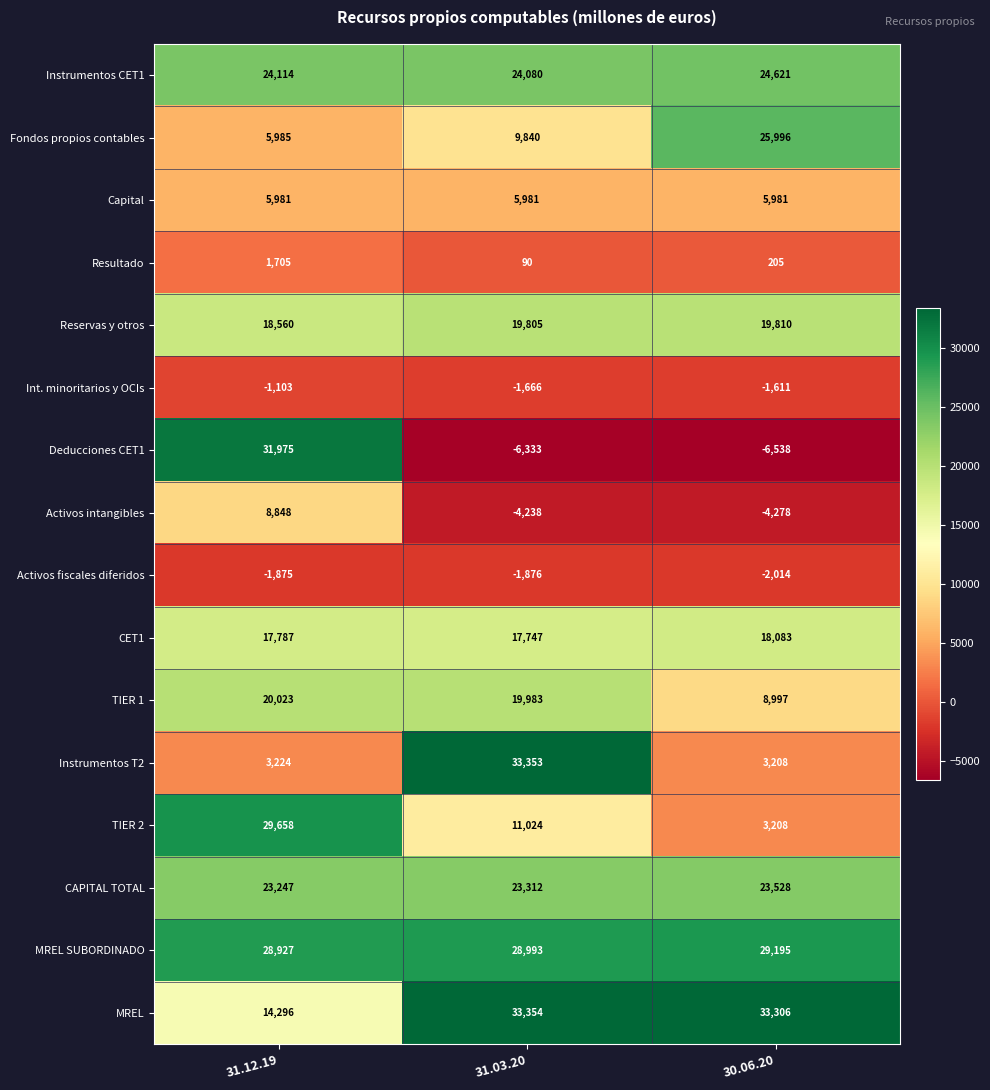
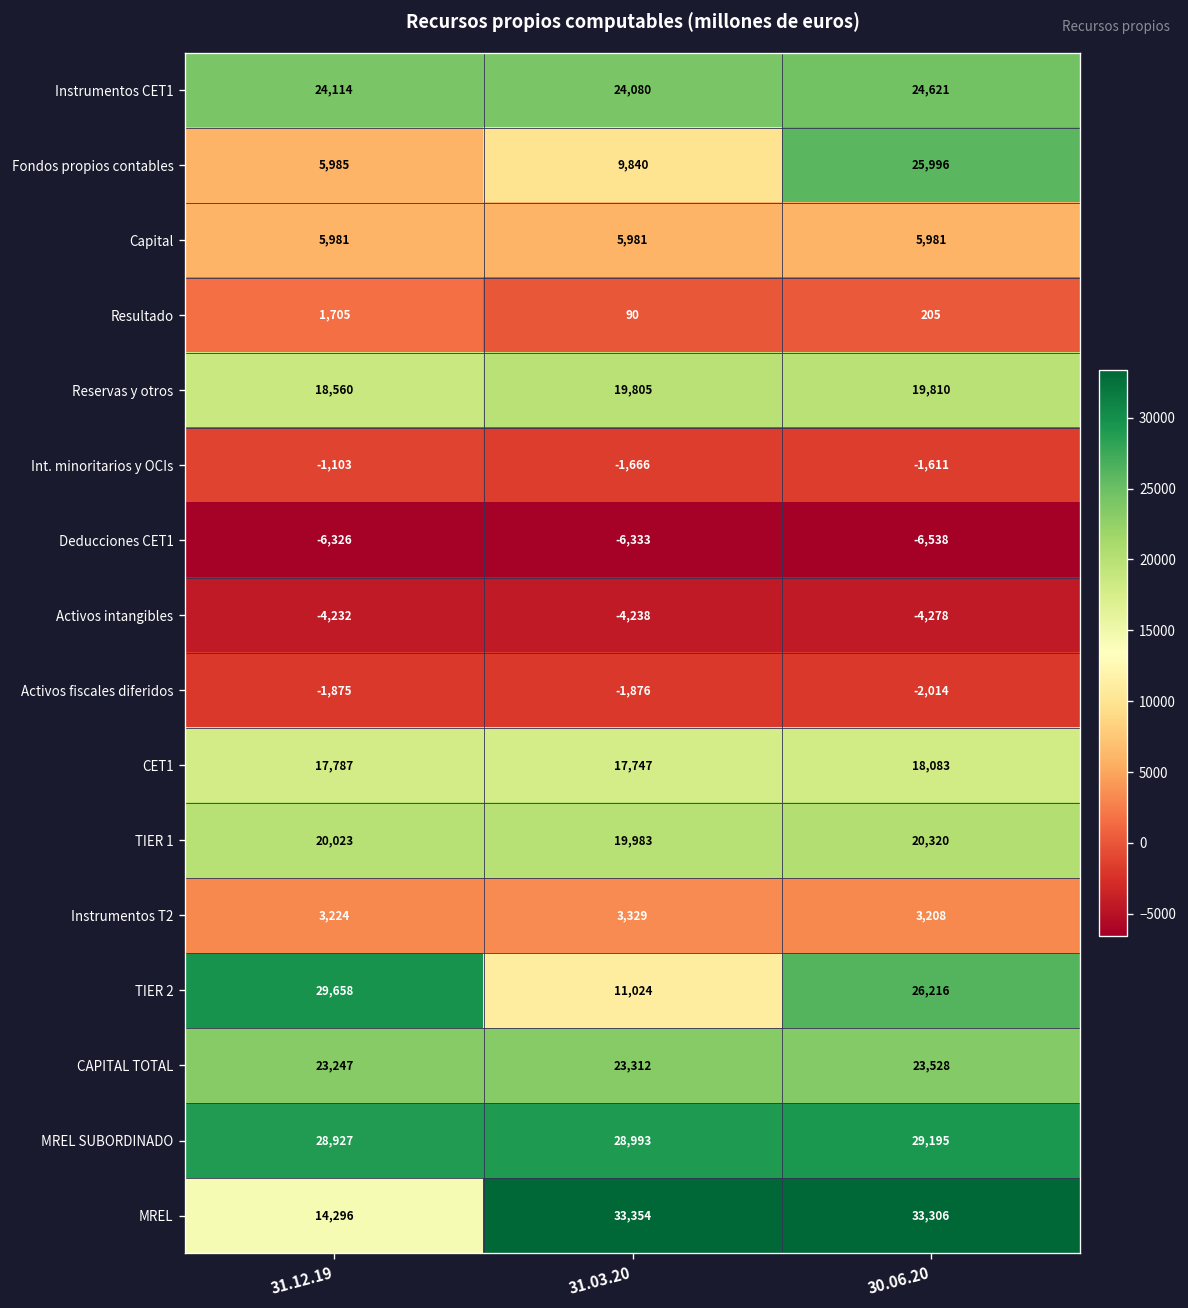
  {
    "Instrumentos CET1": {
      "31.12.19": "24,114",
      "31.03.20": "24,080",
      "30.06.20": "24,621"
    },
    "Fondos propios contables": {
      "31.12.19": "5,985",
      "31.03.20": "9,840",
      "30.06.20": "25,996"
    },
    "Capital": {
      "31.12.19": "5,981",
      "31.03.20": "5,981",
      "30.06.20": "5,981"
    },
    "Resultado": {
      "31.12.19": "1,705",
      "31.03.20": "90",
      "30.06.20": "205"
    },
    "Reservas y otros": {
      "31.12.19": "18,560",
      "31.03.20": "19,805",
      "30.06.20": "19,810"
    },
    "Int. minoritarios y OCIs": {
      "31.12.19": "-1,103",
      "31.03.20": "-1,666",
      "30.06.20": "-1,611"
    },
    "Deducciones CET1": {
-     "31.12.19": "31,975",
+     "31.12.19": "-6,326",
      "31.03.20": "-6,333",
      "30.06.20": "-6,538"
    },
    "Activos intangibles": {
-     "31.12.19": "8,848",
+     "31.12.19": "-4,232",
      "31.03.20": "-4,238",
      "30.06.20": "-4,278"
    },
    "Activos fiscales diferidos": {
      "31.12.19": "-1,875",
      "31.03.20": "-1,876",
      "30.06.20": "-2,014"
    },
    "CET1": {
      "31.12.19": "17,787",
      "31.03.20": "17,747",
      "30.06.20": "18,083"
    },
    "TIER 1": {
      "31.12.19": "20,023",
      "31.03.20": "19,983",
-     "30.06.20": "8,997"
+     "30.06.20": "20,320"
    },
    "Instrumentos T2": {
      "31.12.19": "3,224",
-     "31.03.20": "33,353",
+     "31.03.20": "3,329",
      "30.06.20": "3,208"
    },
    "TIER 2": {
      "31.12.19": "29,658",
      "31.03.20": "11,024",
-     "30.06.20": "3,208"
+     "30.06.20": "26,216"
    },
    "CAPITAL TOTAL": {
      "31.12.19": "23,247",
      "31.03.20": "23,312",
      "30.06.20": "23,528"
    },
    "MREL SUBORDINADO": {
      "31.12.19": "28,927",
      "31.03.20": "28,993",
      "30.06.20": "29,195"
    },
    "MREL": {
      "31.12.19": "14,296",
      "31.03.20": "33,354",
      "30.06.20": "33,306"
    }
  }
